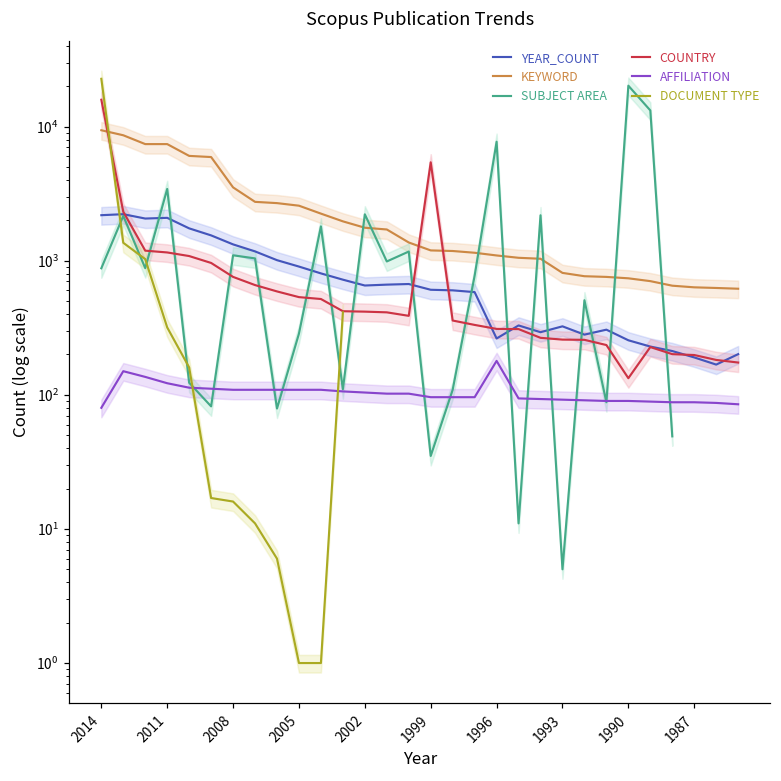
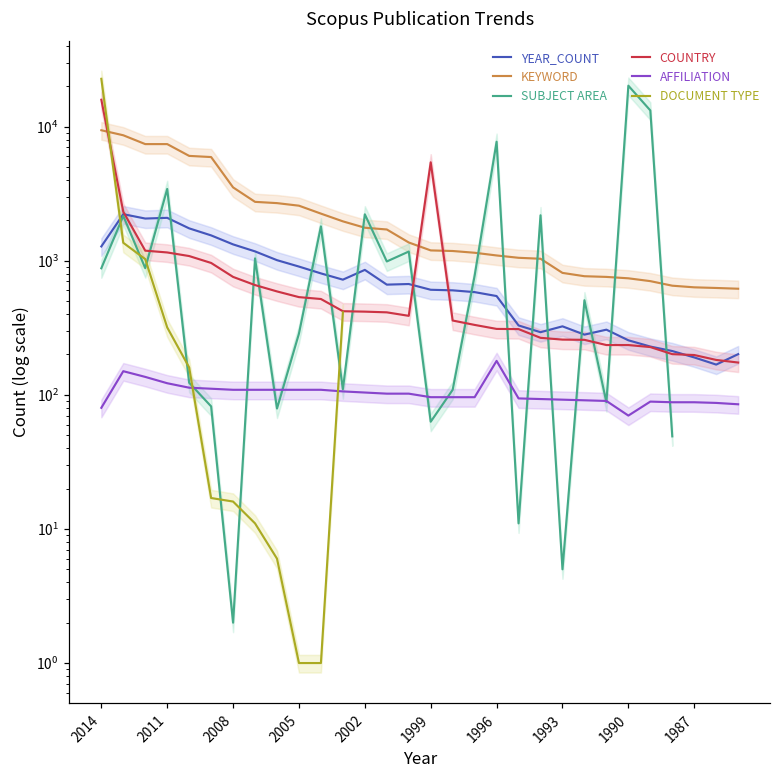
  {
    "YEAR_COUNT": {
-     "2014": 2200,
+     "2014": 1300,
      "2011": 2100,
      "2005": 900,
-     "2002": 700,
+     "2002": 900,
      "1999": 600,
-     "1996": 260,
+     "1996": 500,
      "1993": 320,
      "1990": 260
    },
    "SUBJECT AREA": {
      "2014": 900,
      "2011": 3400,
-     "2008": 1100,
+     "2008": 2,
      "2005": 290,
      "2002": 2200,
-     "1999": 35,
+     "1999": 60,
      "1996": 8000,
      "1993": 5,
      "1990": 20000
    },
    "COUNTRY": {
      "2014": 16000,
      "2011": 1200,
      "2008": 800,
      "2005": 500,
      "2002": 420,
      "1999": 5000,
      "1993": 260,
-     "1990": 130
+     "1990": 240
    },
    "AFFILIATION": {
      "2014": 80,
      "2011": 120,
      "2008": 110,
      "2005": 110,
      "2002": 100,
      "1999": 100,
      "1996": 180,
      "1993": 90,
-     "1990": 90,
+     "1990": 70,
      "1987": 90
    }
  }
